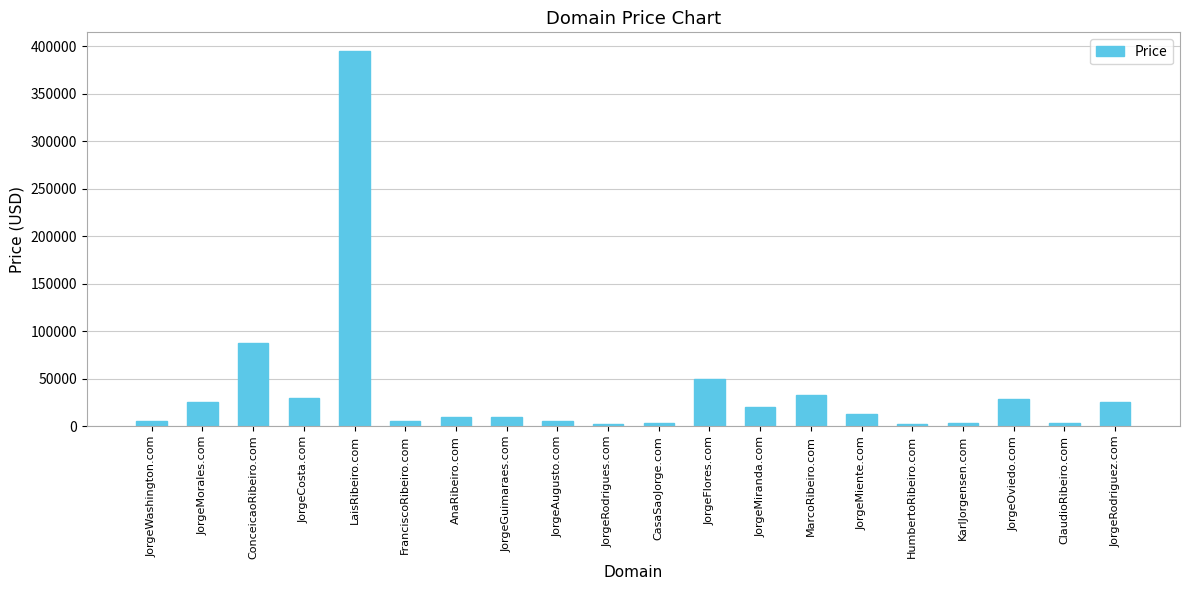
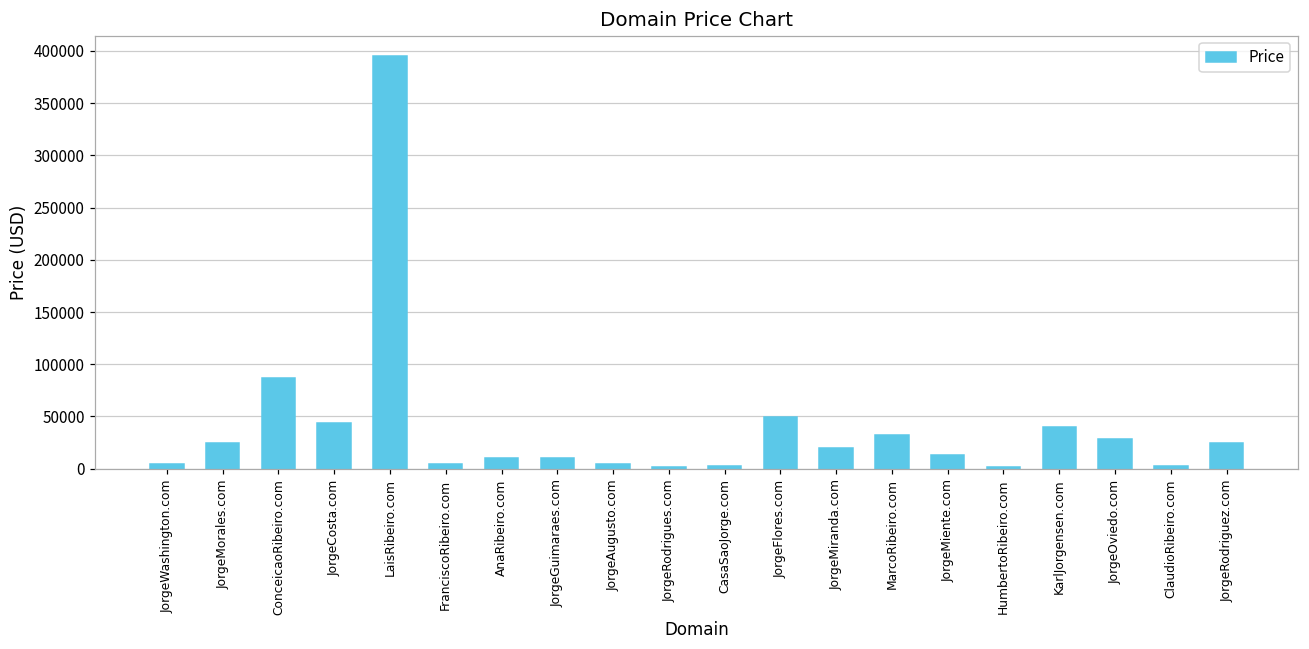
  {
    "JorgeWashington.com": 0,
    "JorgeMorales.com": 20000,
    "ConceicaoRibeiro.com": 90000,
-   "JorgeCosta.com": 30000,
+   "JorgeCosta.com": 40000,
    "LaisRibeiro.com": 390000,
    "FranciscoRibeiro.com": 0,
    "AnaRibeiro.com": 10000,
    "JorgeGuimaraes.com": 10000,
    "JorgeAugusto.com": 0,
    "CasaSaoJorge.com": 0,
    "JorgeFlores.com": 50000,
    "JorgeMiranda.com": 20000,
    "MarcoRibeiro.com": 30000,
    "JorgeMiente.com": 10000,
-   "KarlJorgensen.com": 0,
+   "KarlJorgensen.com": 40000,
    "JorgeOviedo.com": 30000,
    "ClaudioRibeiro.com": 0,
    "JorgeRodriguez.com": 20000
  }
